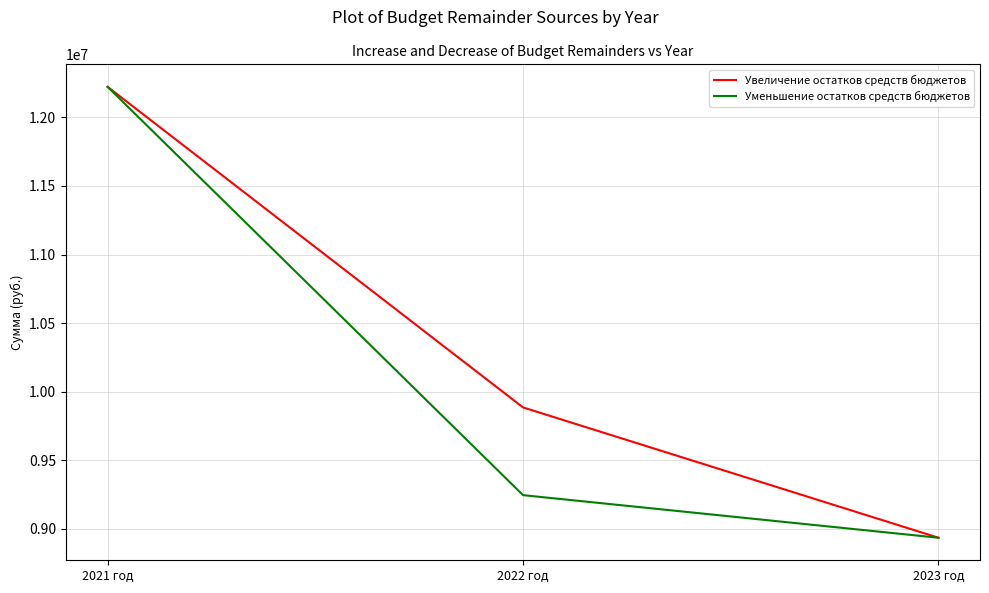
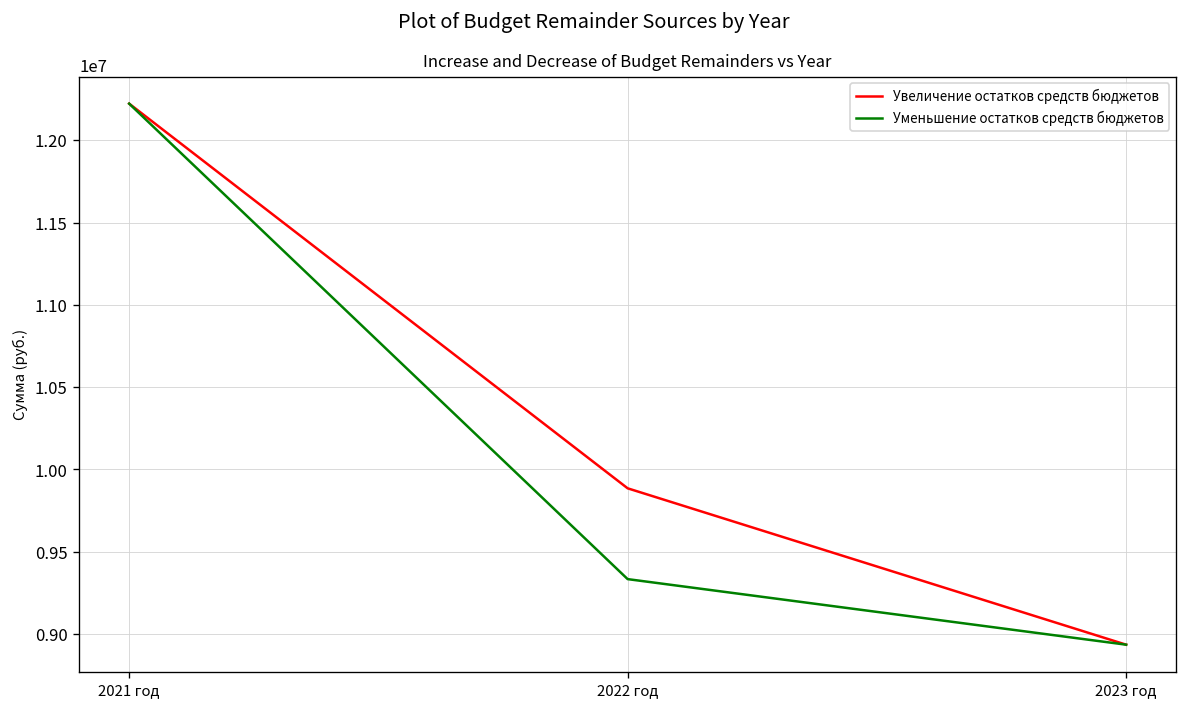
  {
    "Увеличение остатков средств бюджетов": {
      "2022 год": 9890000
    },
    "Уменьшение остатков средств бюджетов": {
-     "2022 год": 9250000
+     "2022 год": 9330000
    }
  }
